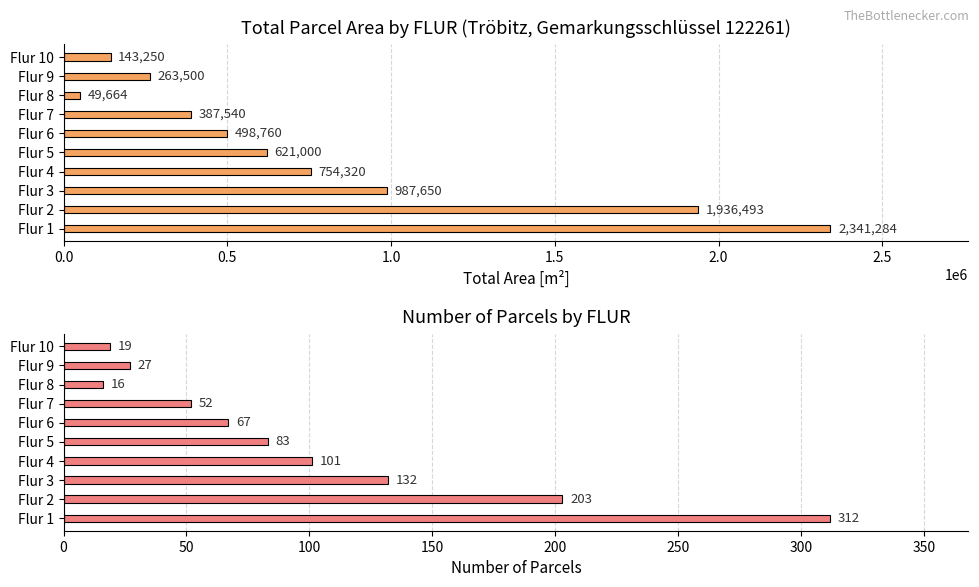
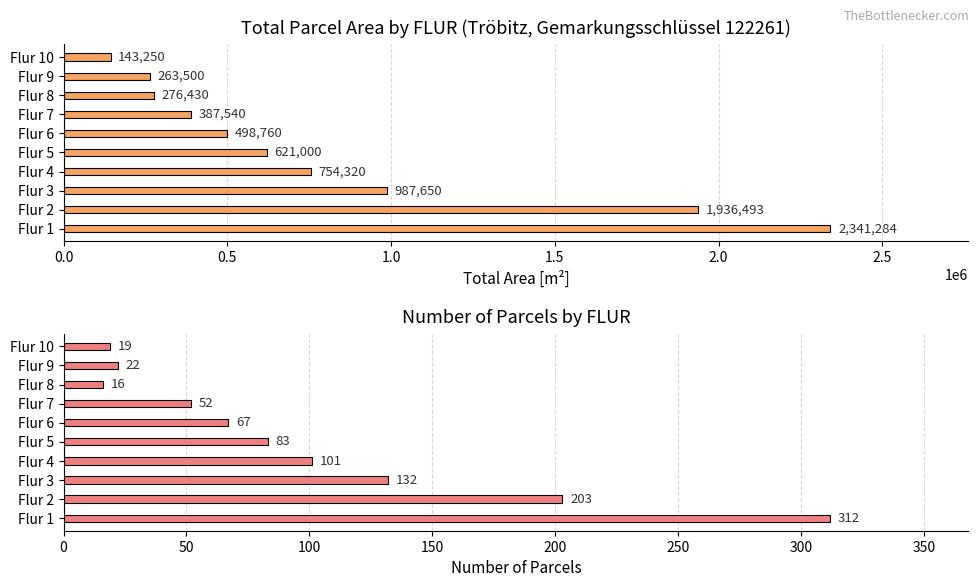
  {
    "Total Parcel Area by FLUR (Tröbitz, Gemarkungsschlüssel 122261)": {
      "Flur 10": "143,250",
      "Flur 9": "263,500",
-     "Flur 8": "49,664",
+     "Flur 8": "276,430",
      "Flur 7": "387,540",
      "Flur 6": "498,760",
      "Flur 5": "621,000",
      "Flur 4": "754,320",
      "Flur 3": "987,650",
      "Flur 2": "1,936,493",
      "Flur 1": "2,341,284"
    },
    "Number of Parcels by FLUR": {
      "Flur 10": "19",
-     "Flur 9": "27",
+     "Flur 9": "22",
      "Flur 8": "16",
      "Flur 7": "52",
      "Flur 6": "67",
      "Flur 5": "83",
      "Flur 4": "101",
      "Flur 3": "132",
      "Flur 2": "203",
      "Flur 1": "312"
    }
  }
